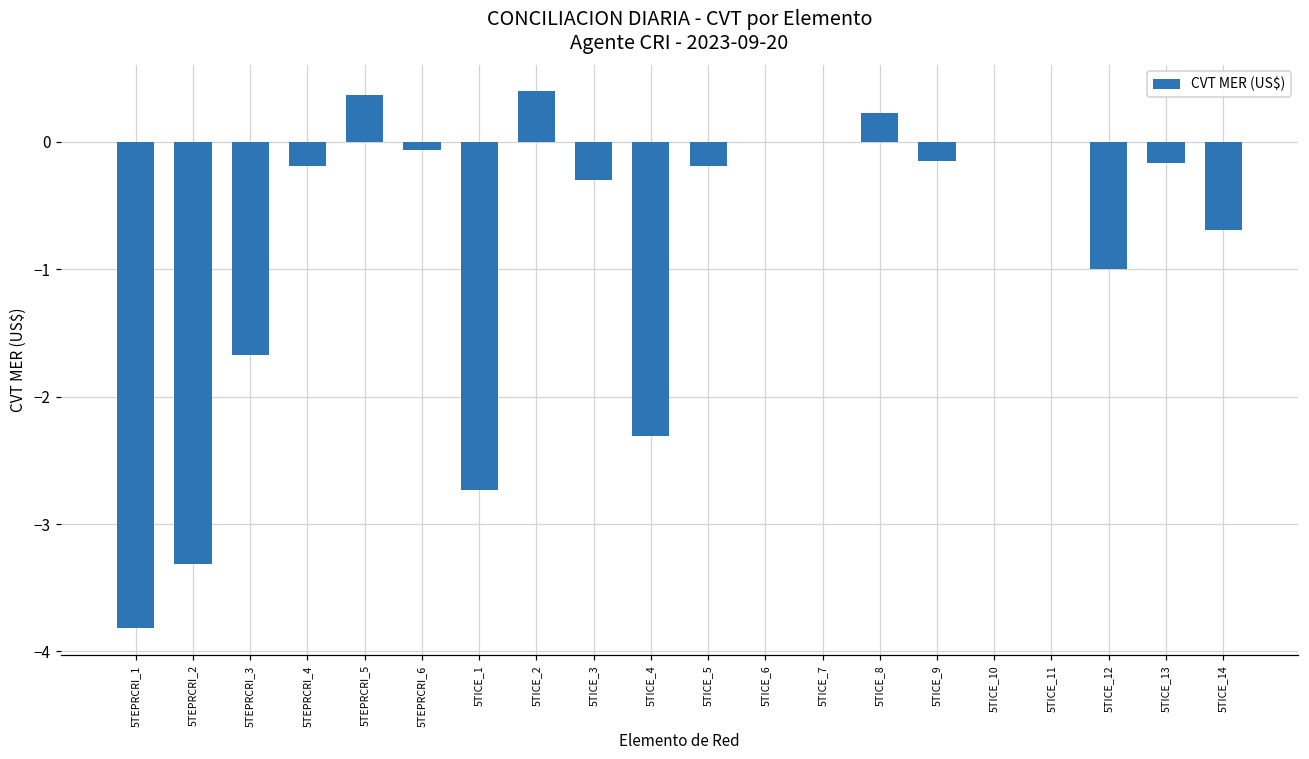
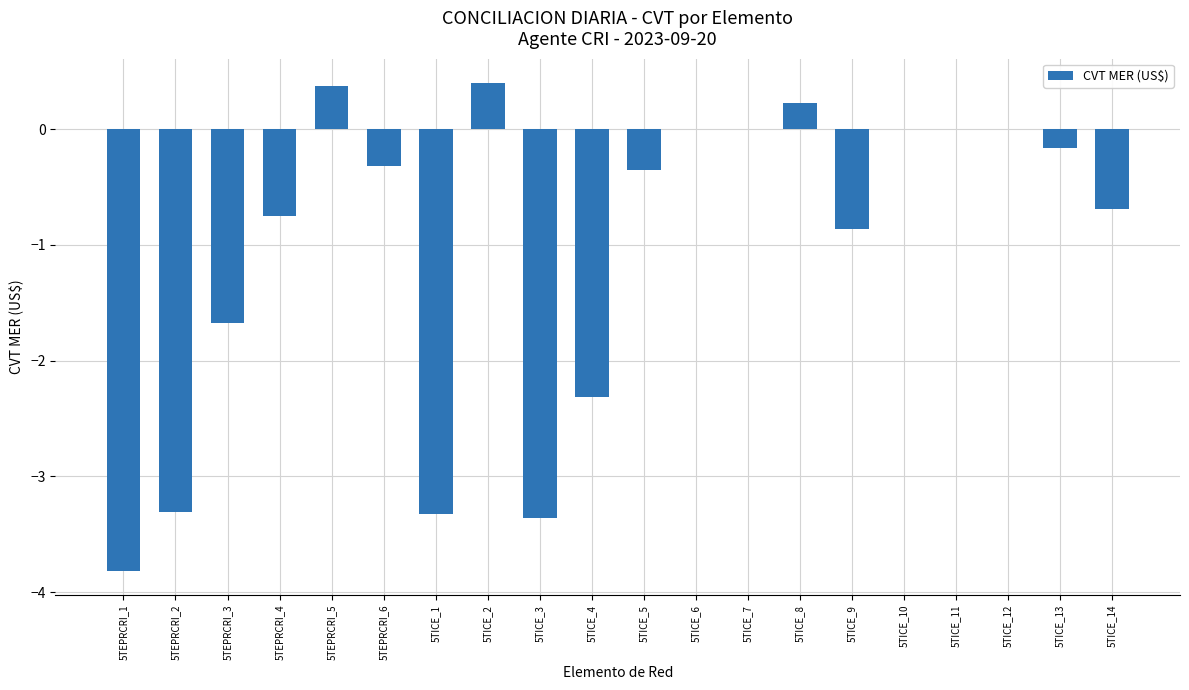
  {
    "5TEPRCRI_1": -3.82,
    "5TEPRCRI_2": -3.31,
    "5TEPRCRI_3": -1.68,
-   "5TEPRCRI_4": -0.19,
+   "5TEPRCRI_4": -0.75,
    "5TEPRCRI_5": 0.37,
-   "5TEPRCRI_6": -0.06,
-   "5TICE_1": -2.73,
+   "5TEPRCRI_6": -0.32,
+   "5TICE_1": -3.33,
    "5TICE_2": 0.40,
-   "5TICE_3": -0.30,
+   "5TICE_3": -3.36,
    "5TICE_4": -2.31,
-   "5TICE_5": -0.19,
+   "5TICE_5": -0.35,
    "5TICE_6": 0.00,
    "5TICE_7": 0.00,
    "5TICE_8": 0.23,
-   "5TICE_9": -0.15,
+   "5TICE_9": -0.86,
    "5TICE_10": 0.00,
    "5TICE_11": 0.00,
-   "5TICE_12": -1,
+   "5TICE_12": 0,
    "5TICE_13": -0.17,
    "5TICE_14": -0.69
  }
